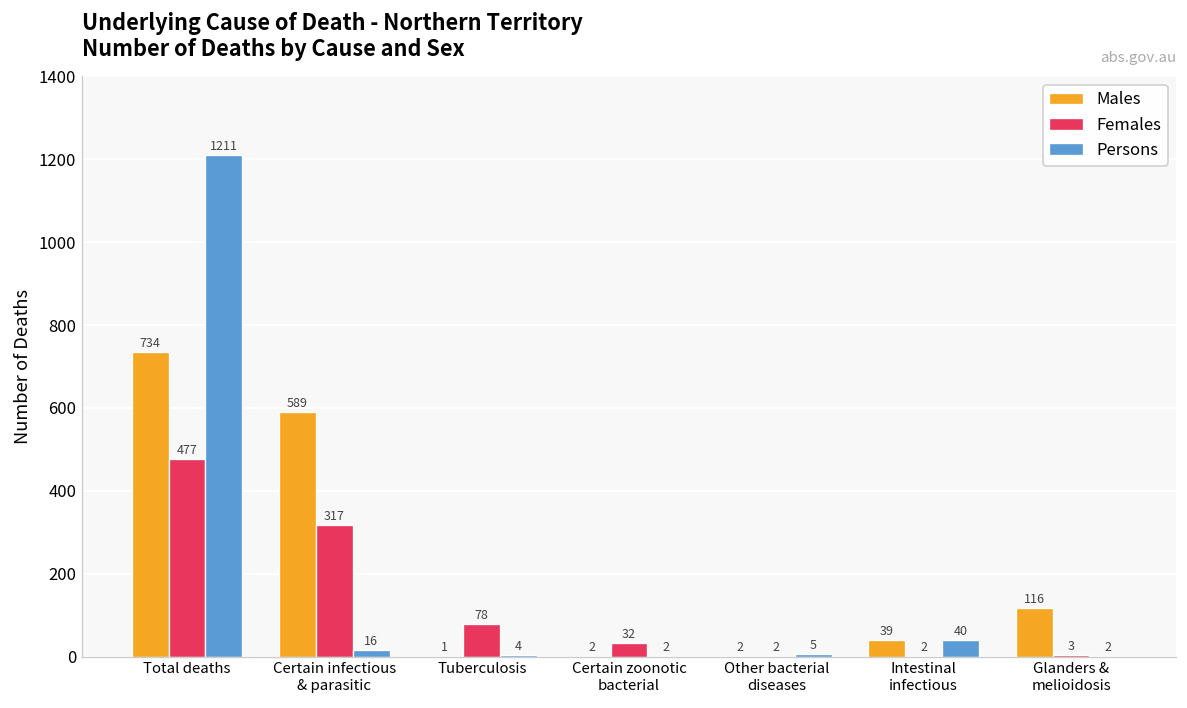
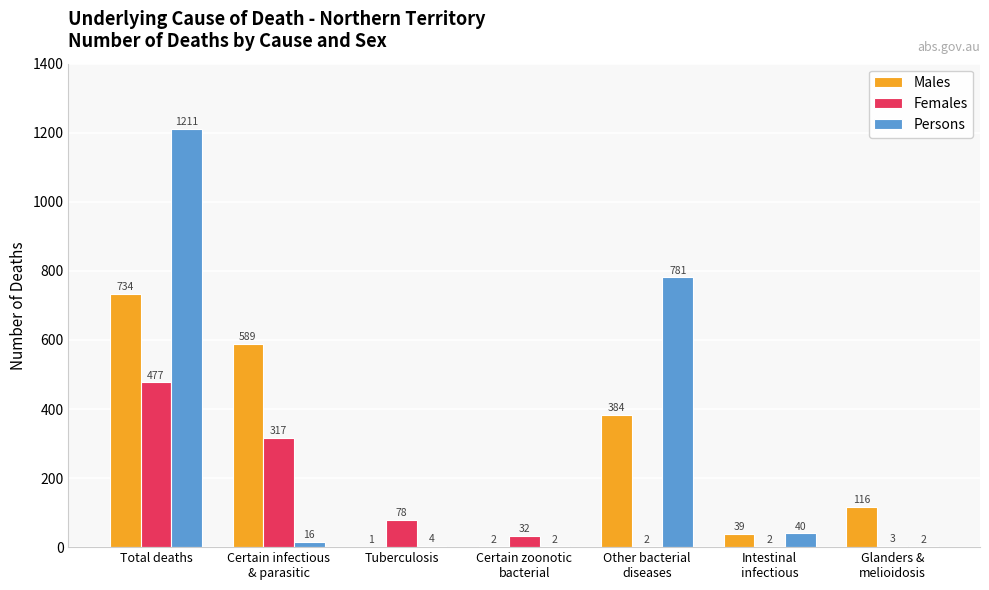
  {
    "Males": {
      "Total deaths": 734,
      "Certain infectious & parasitic": 589,
      "Tuberculosis": 1,
      "Certain zoonotic bacterial": 2,
-     "Other bacterial diseases": 2,
+     "Other bacterial diseases": 384,
      "Intestinal infectious": 39,
      "Glanders & melioidosis": 116
    },
    "Females": {
      "Total deaths": 477,
      "Certain infectious & parasitic": 317,
      "Tuberculosis": 78,
      "Certain zoonotic bacterial": 32,
      "Other bacterial diseases": 2,
      "Intestinal infectious": 2,
      "Glanders & melioidosis": 3
    },
    "Persons": {
      "Total deaths": 1211,
      "Certain infectious & parasitic": 16,
      "Tuberculosis": 4,
      "Certain zoonotic bacterial": 2,
-     "Other bacterial diseases": 5,
+     "Other bacterial diseases": 781,
      "Intestinal infectious": 40,
      "Glanders & melioidosis": 2
    }
  }
